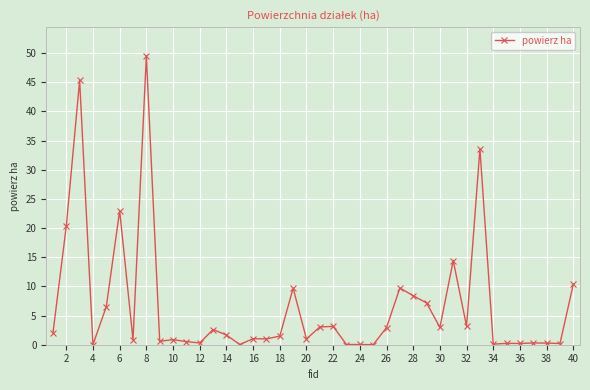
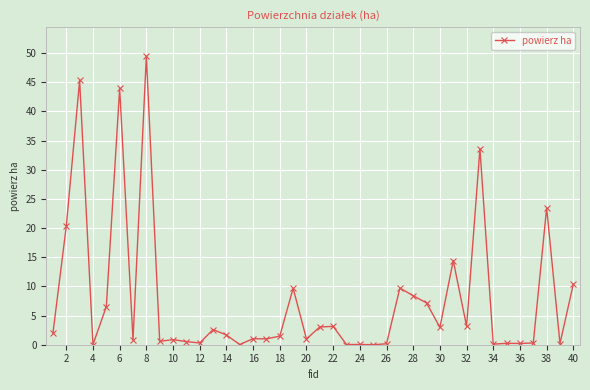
  {
    "2": 20,
    "4": 0,
-   "6": 23,
+   "6": 44,
    "8": 50,
    "10": 1,
    "12": 0,
    "14": 2,
    "16": 1,
    "18": 1,
    "20": 1,
    "22": 3,
    "24": 0,
-   "26": 3,
+   "26": 0,
    "28": 8,
    "30": 3,
    "32": 3,
    "34": 0,
    "36": 0,
-   "38": 0,
+   "38": 23,
    "40": 10
  }
